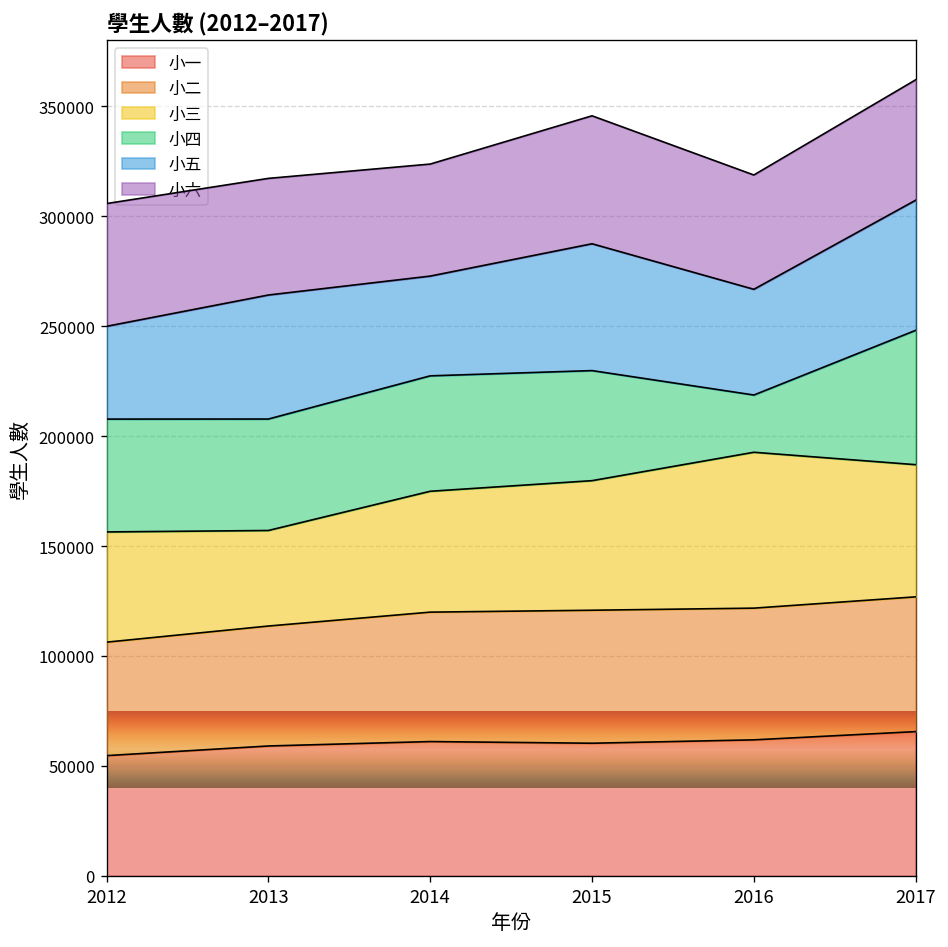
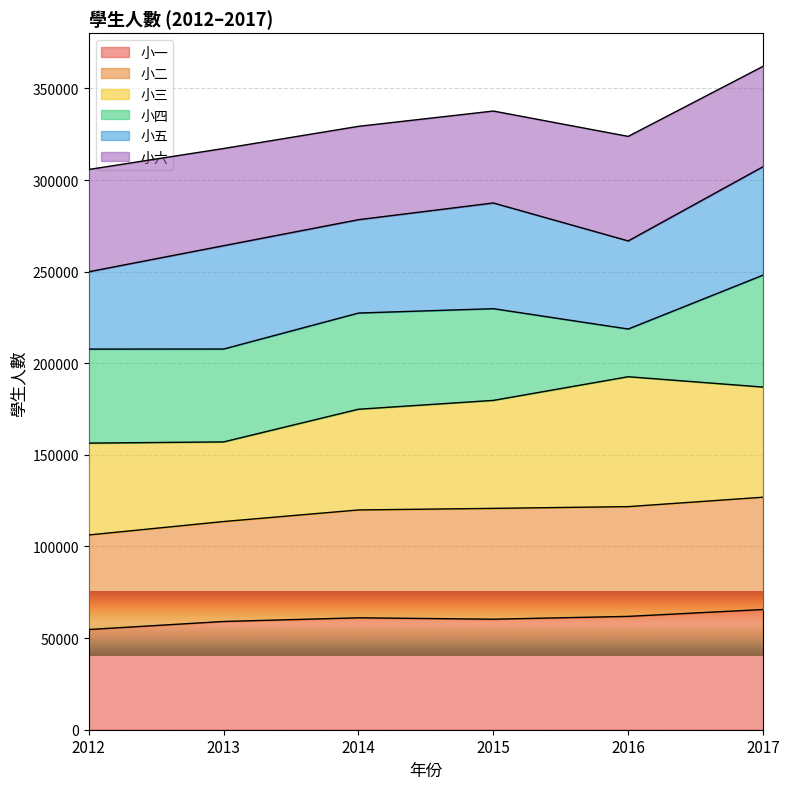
  {
    "小三": {
      "2012": 50000,
      "2013": 43000,
      "2014": 55000,
      "2015": 59000,
      "2016": 71000,
      "2017": 60000
    },
    "小四": {
      "2012": 51000,
      "2013": 51000,
      "2014": 52000,
      "2015": 50000,
      "2016": 26000,
      "2017": 61000
    },
    "小五": {
      "2012": 42000,
      "2013": 56000,
-     "2014": 45000,
+     "2014": 51000,
      "2015": 58000,
      "2016": 48000,
      "2017": 59000
    },
    "小六": {
      "2012": 56000,
      "2013": 53000,
      "2014": 51000,
-     "2015": 58000,
-     "2016": 52000,
+     "2015": 50000,
+     "2016": 57000,
      "2017": 55000
    }
  }
